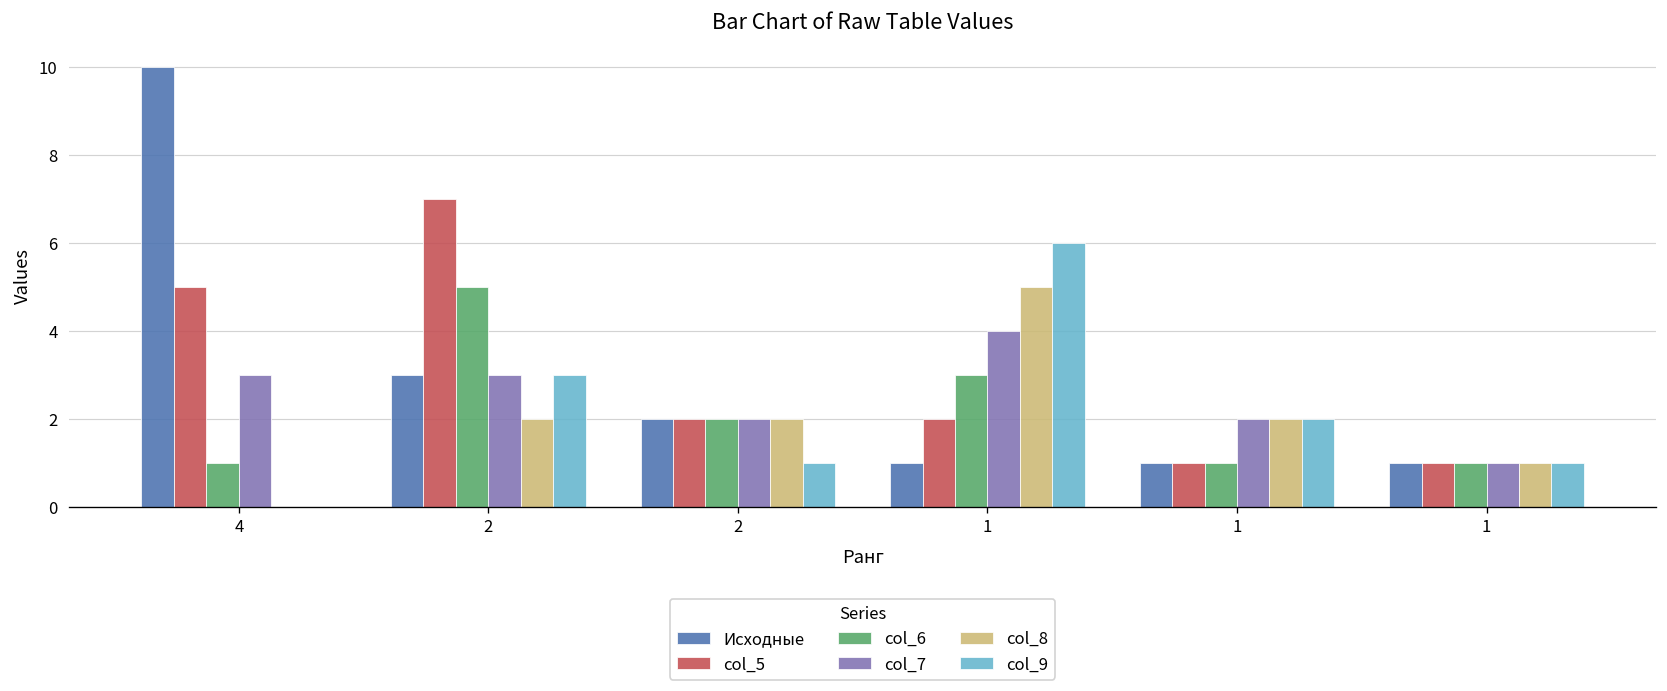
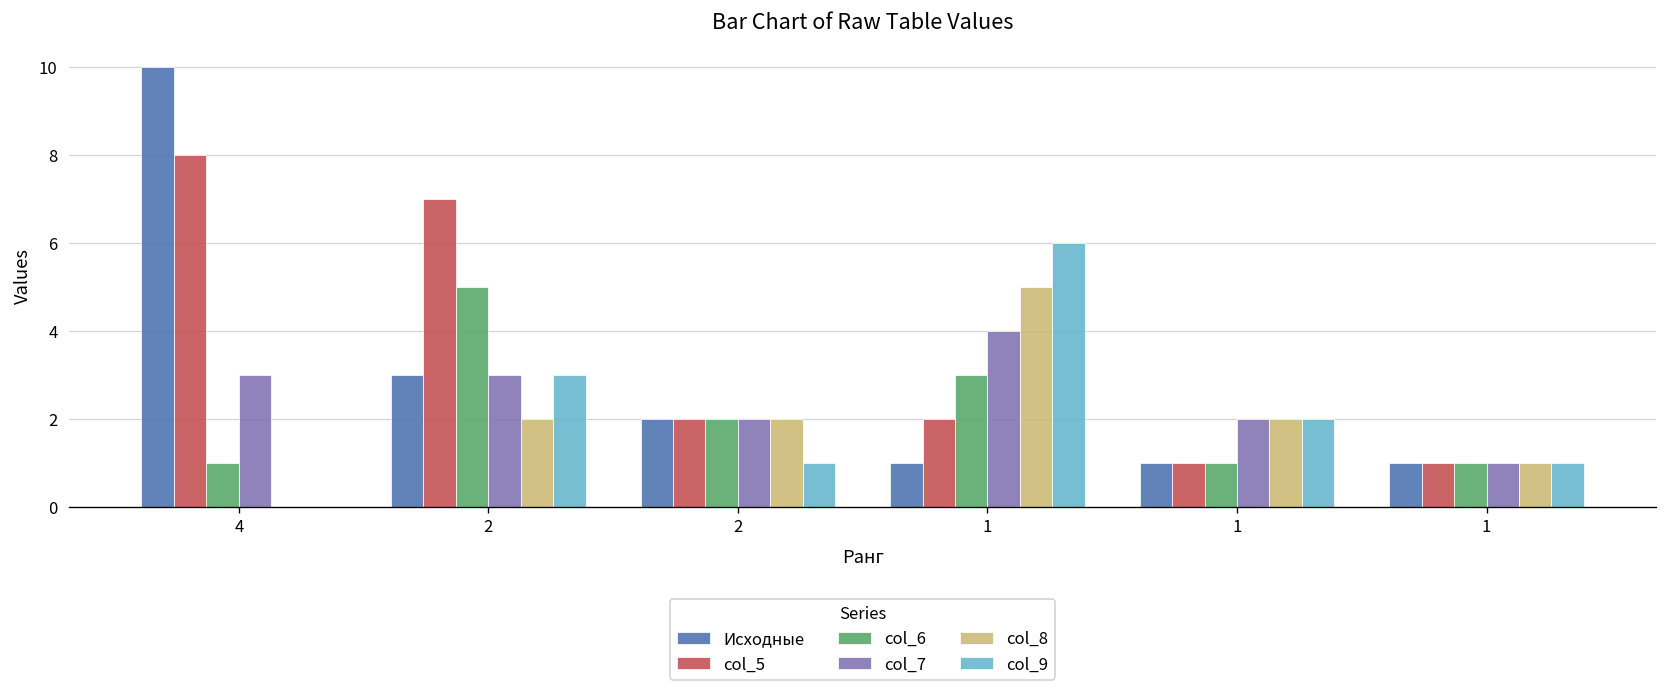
  {
    "col_5": {
-     "4": 5
+     "4": 8
    },
    "col_6": {
      "4": 1
    },
    "col_8": {
      "4": 0
    },
    "col_9": {
      "4": 0
    }
  }
